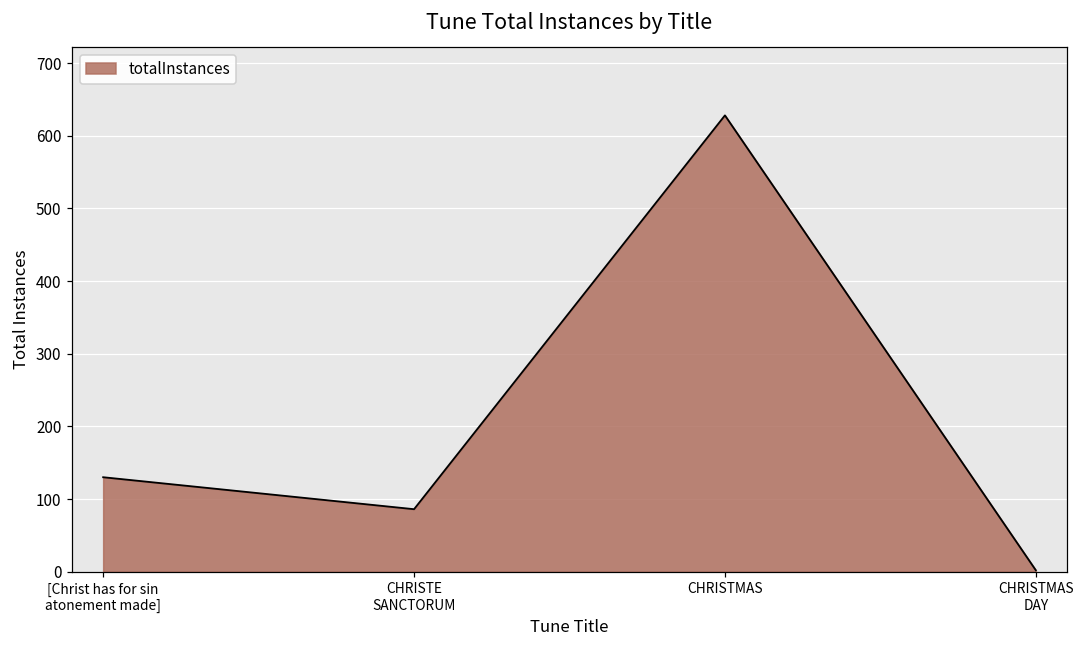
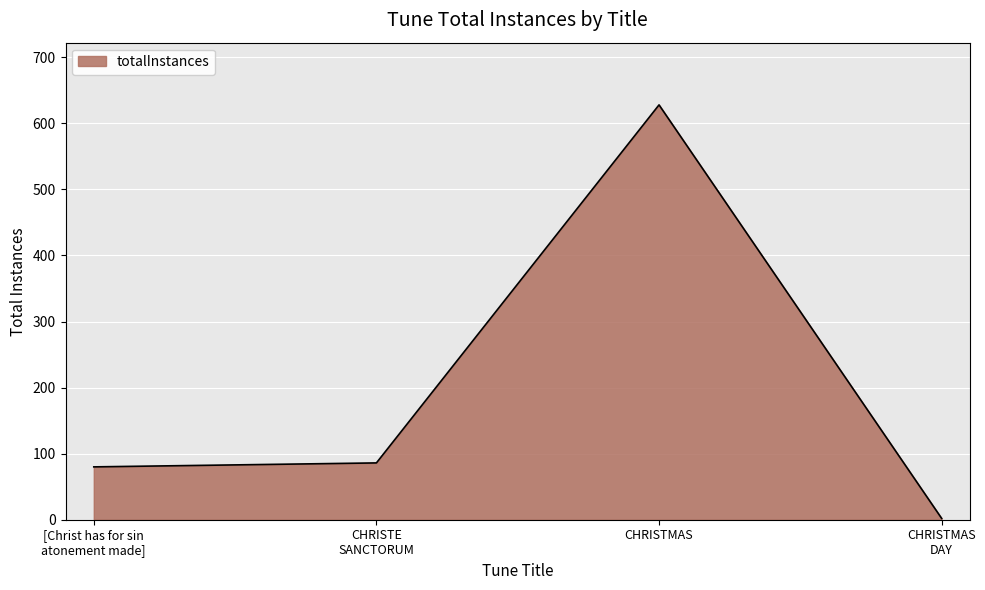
  {
-   "[Christ has for sin atonement made]": 130,
+   "[Christ has for sin atonement made]": 80,
    "CHRISTE SANCTORUM": 90,
    "CHRISTMAS": 630,
    "CHRISTMAS DAY": 0
  }
